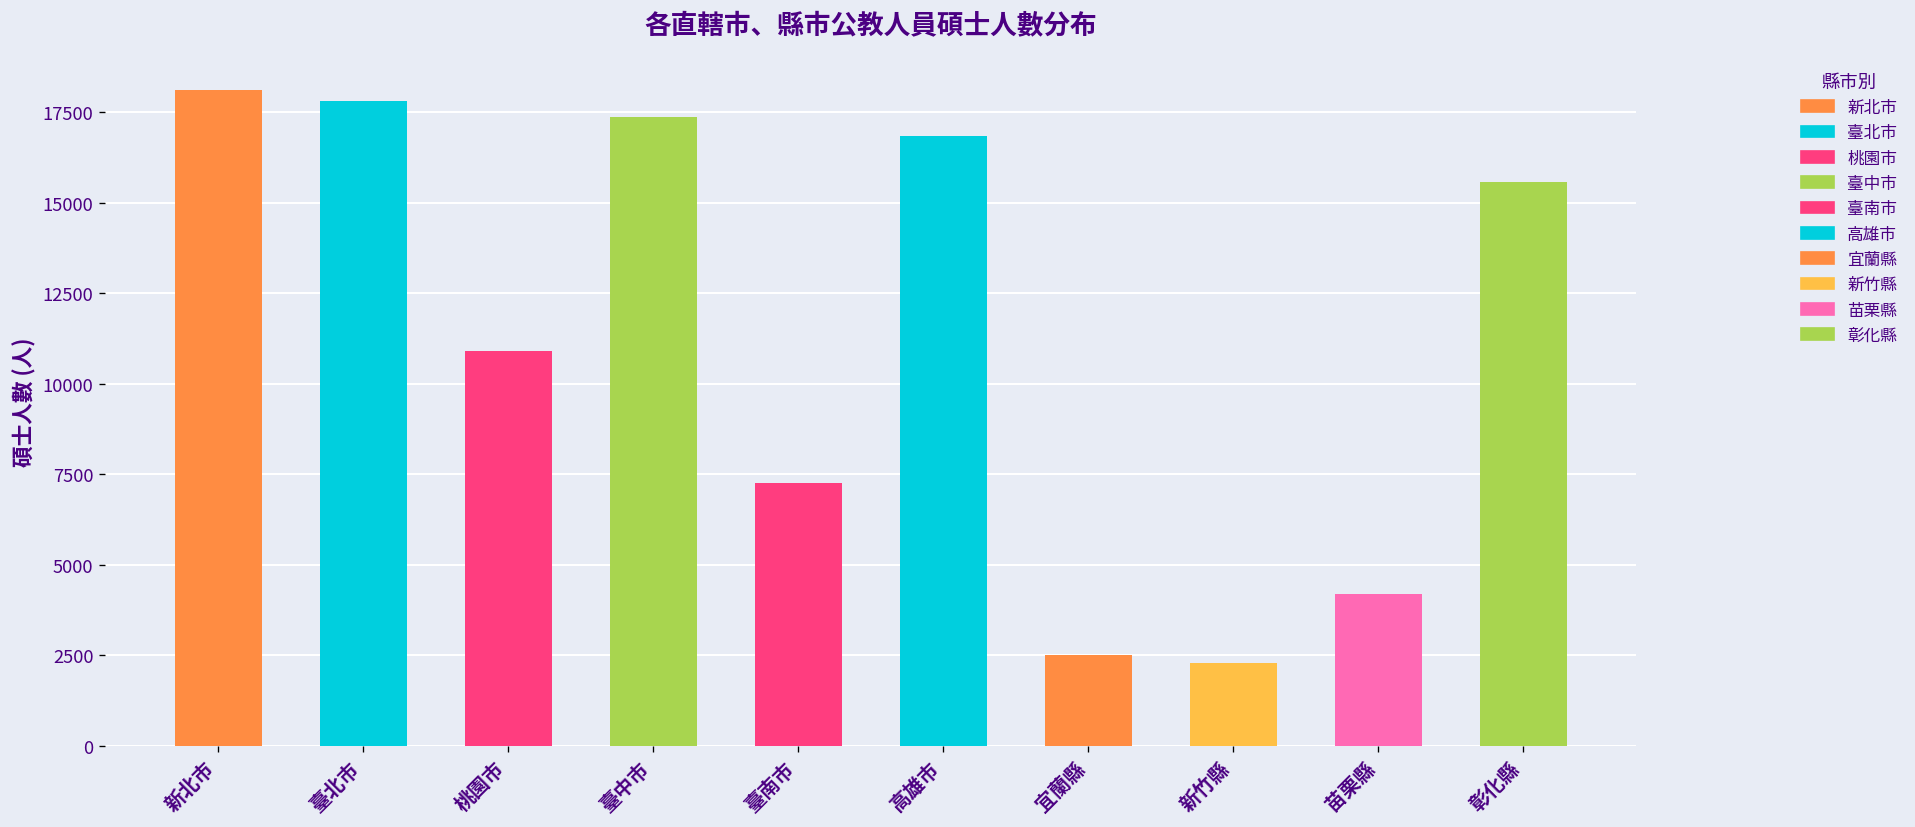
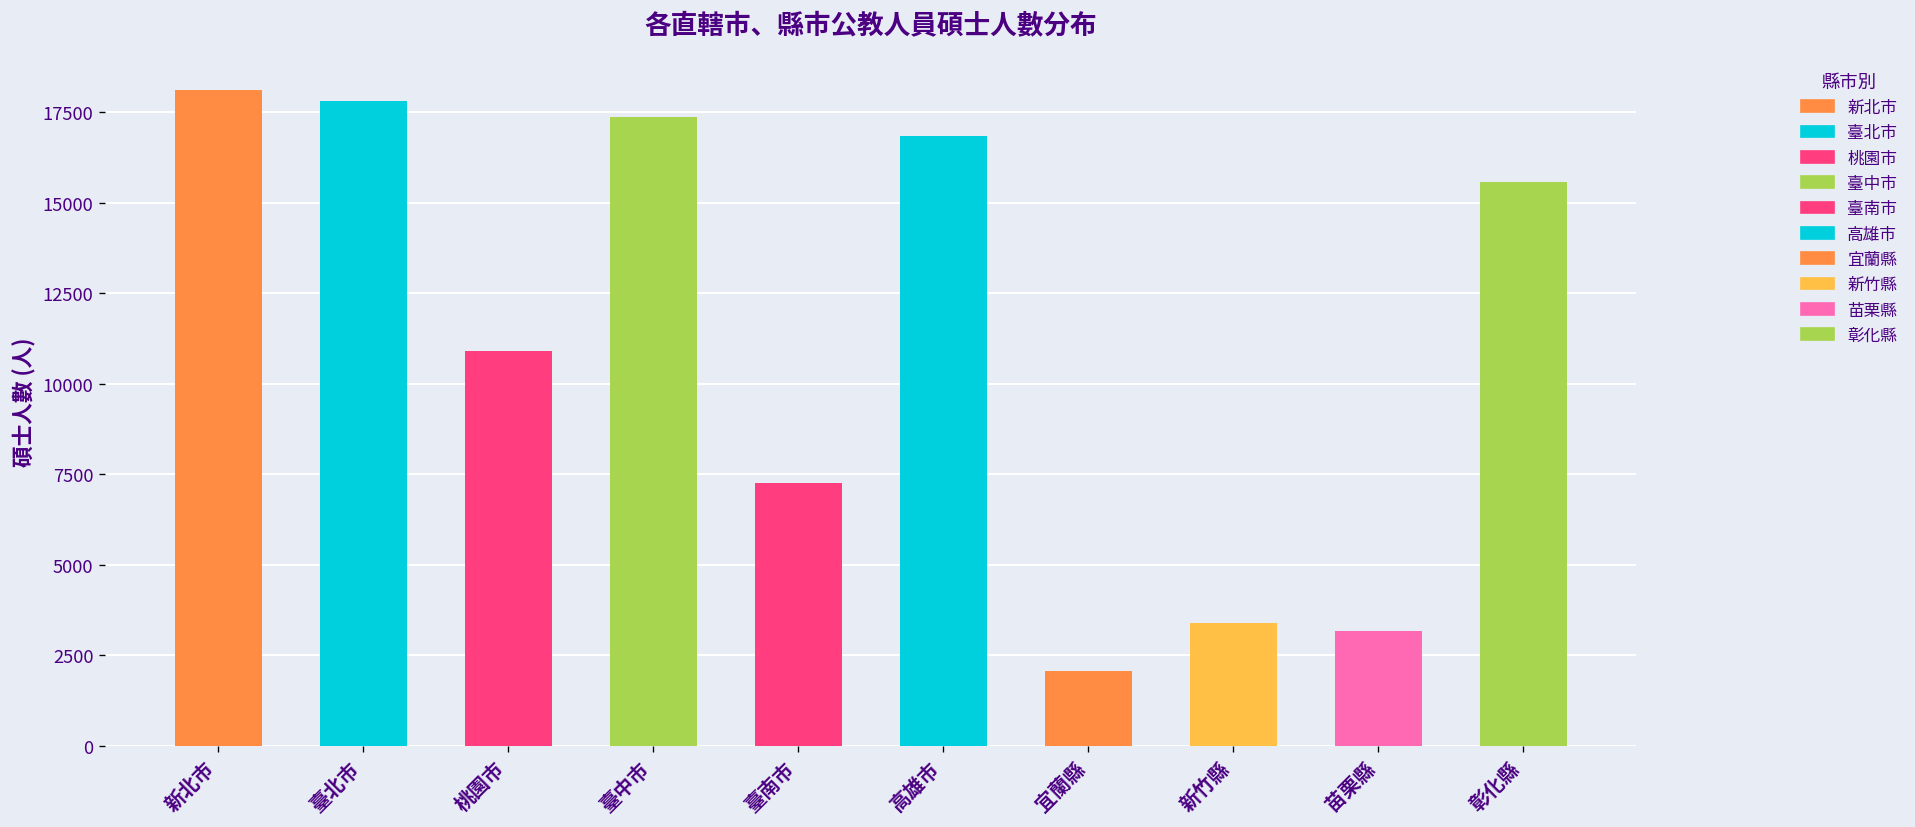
  {
    "新北市": 18100,
    "臺北市": 17800,
    "桃園市": 10900,
    "臺中市": 17400,
    "臺南市": 7300,
    "高雄市": 16900,
-   "宜蘭縣": 2500,
-   "新竹縣": 2300,
-   "苗栗縣": 4200,
+   "宜蘭縣": 2100,
+   "新竹縣": 3400,
+   "苗栗縣": 3200,
    "彰化縣": 15600
  }
